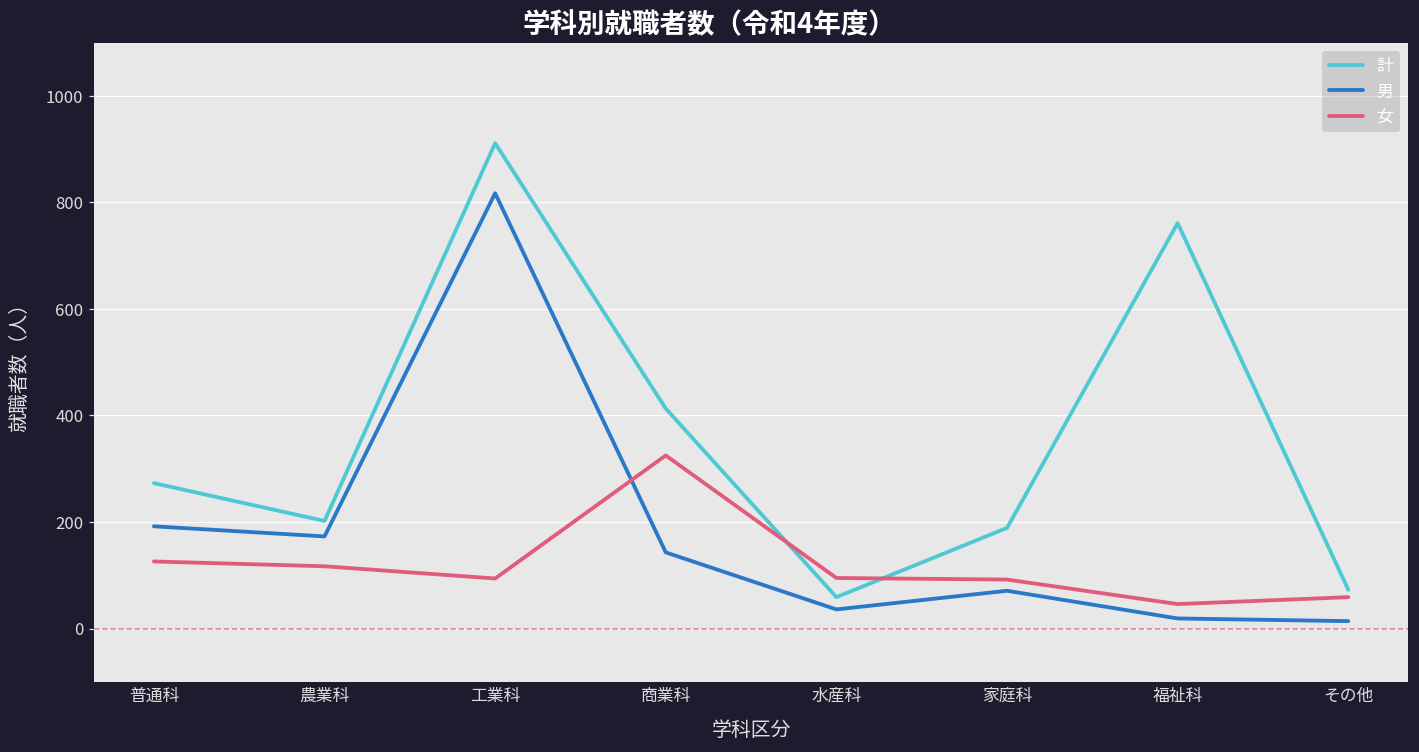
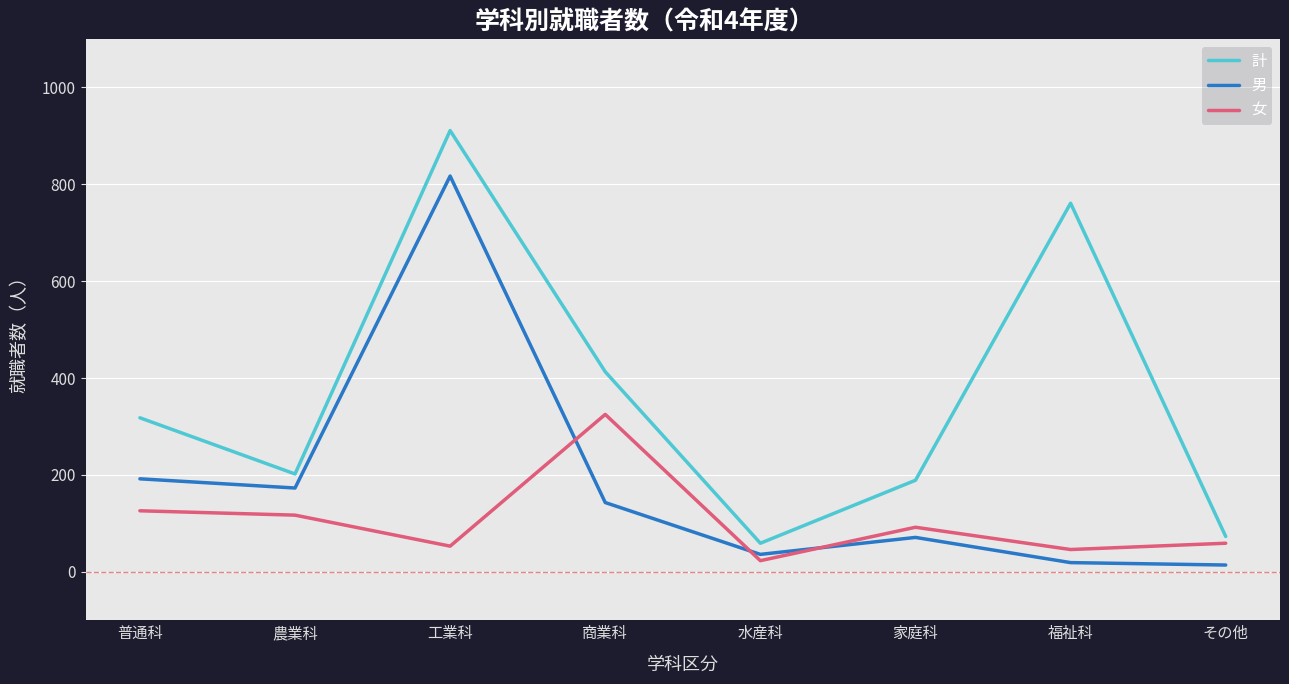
  {
    "計": {
-     "普通科": 270,
+     "普通科": 320,
      "農業科": 200,
      "工業科": 910,
      "商業科": 410,
      "水産科": 60,
      "家庭科": 190,
      "福祉科": 760,
      "その他": 70
    },
    "男": {
      "普通科": 190,
      "農業科": 170,
      "工業科": 820,
      "商業科": 140,
      "水産科": 40,
      "家庭科": 70,
      "福祉科": 20,
      "その他": 10
    },
    "女": {
      "普通科": 130,
      "農業科": 120,
-     "工業科": 90,
+     "工業科": 50,
      "商業科": 330,
-     "水産科": 100,
+     "水産科": 20,
      "家庭科": 90,
      "福祉科": 50,
      "その他": 60
    }
  }
